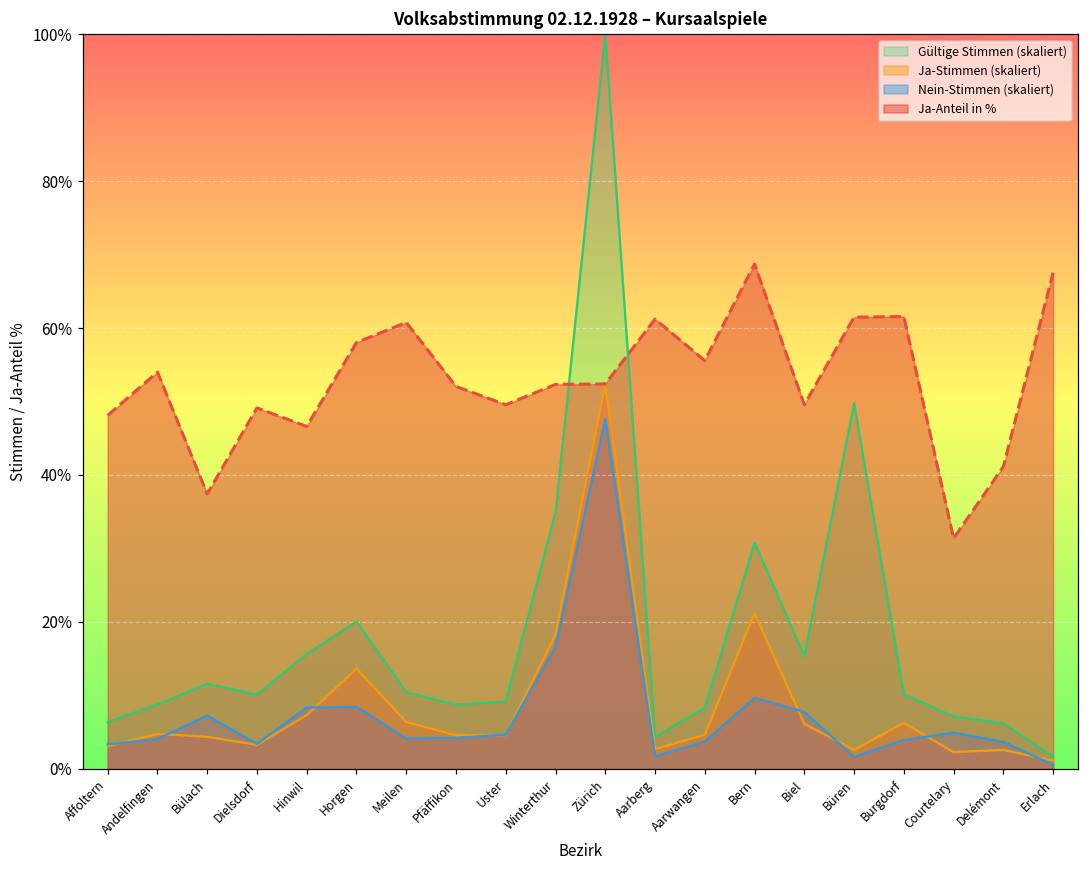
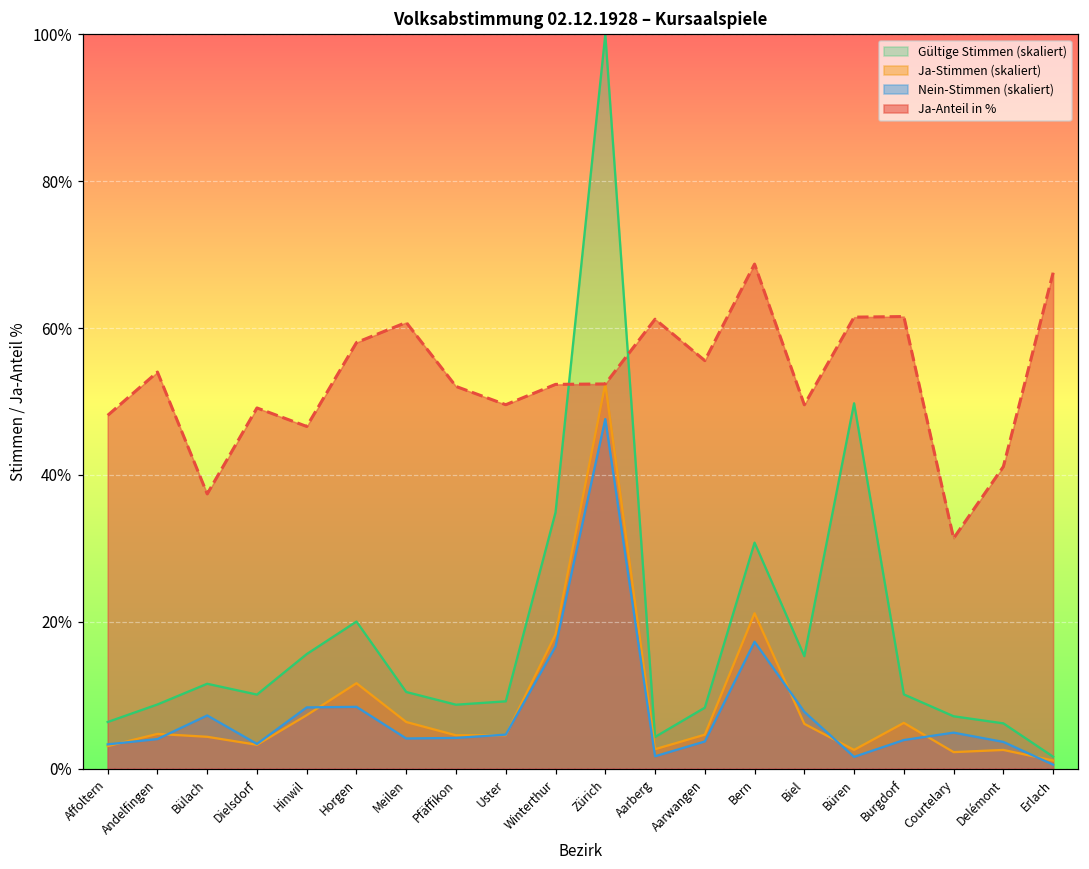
  {
    "Gültige Stimmen (skaliert)": {
      "Affoltern": "6%",
      "Andelfingen": "9%",
      "Bülach": "12%",
      "Dielsdorf": "10%",
      "Hinwil": "16%",
      "Horgen": "20%",
      "Meilen": "10%",
      "Pfäffikon": "9%",
      "Uster": "9%",
      "Winterthur": "35%",
      "Zürich": "100%",
      "Aarberg": "4%",
      "Aarwangen": "8%",
      "Bern": "31%",
      "Biel": "15%",
      "Büren": "50%",
      "Burgdorf": "10%",
      "Courtelary": "7%",
      "Delémont": "6%",
      "Erlach": "2%"
    },
    "Ja-Stimmen (skaliert)": {
      "Andelfingen": "5%",
      "Bülach": "4%",
      "Hinwil": "7%",
-     "Horgen": "14%",
+     "Horgen": "12%",
      "Meilen": "6%",
      "Winterthur": "18%",
      "Aarberg": "3%",
      "Aarwangen": "5%",
      "Bern": "21%",
      "Biel": "6%",
      "Büren": "3%",
      "Burgdorf": "6%",
      "Courtelary": "2%",
      "Delémont": "3%",
      "Erlach": "1%"
    },
    "Nein-Stimmen (skaliert)": {
      "Andelfingen": "4%",
      "Bülach": "7%",
      "Hinwil": "8%",
      "Horgen": "8%",
      "Meilen": "4%",
      "Winterthur": "17%",
      "Zürich": "48%",
      "Aarberg": "2%",
      "Aarwangen": "4%",
-     "Bern": "10%",
+     "Bern": "17%",
      "Biel": "8%",
      "Büren": "2%",
      "Burgdorf": "4%",
      "Courtelary": "5%",
      "Delémont": "4%",
      "Erlach": "1%"
    },
    "Ja-Anteil in %": {
      "Affoltern": "48%",
      "Andelfingen": "54%",
      "Bülach": "37%",
      "Dielsdorf": "49%",
      "Hinwil": "47%",
      "Horgen": "58%",
      "Meilen": "61%",
      "Pfäffikon": "52%",
      "Uster": "50%",
      "Winterthur": "52%",
      "Aarberg": "61%",
      "Aarwangen": "56%",
      "Bern": "69%",
      "Biel": "50%",
      "Büren": "61%",
      "Burgdorf": "62%",
      "Courtelary": "31%",
      "Delémont": "41%",
      "Erlach": "68%"
    }
  }
